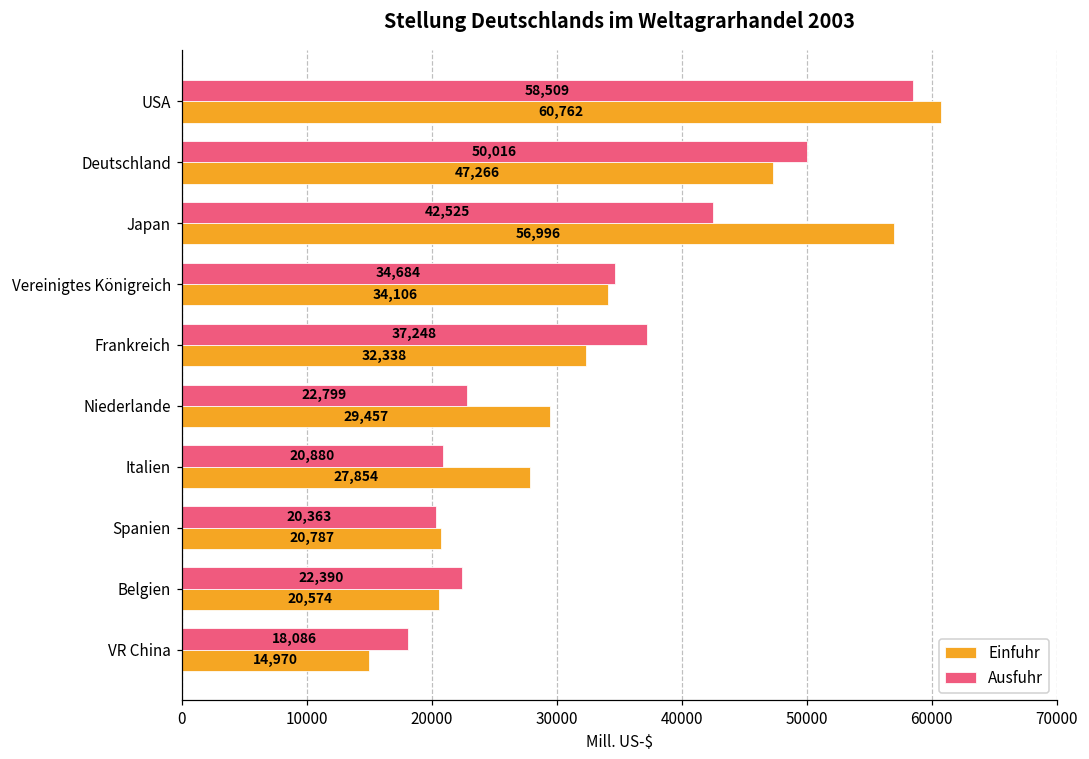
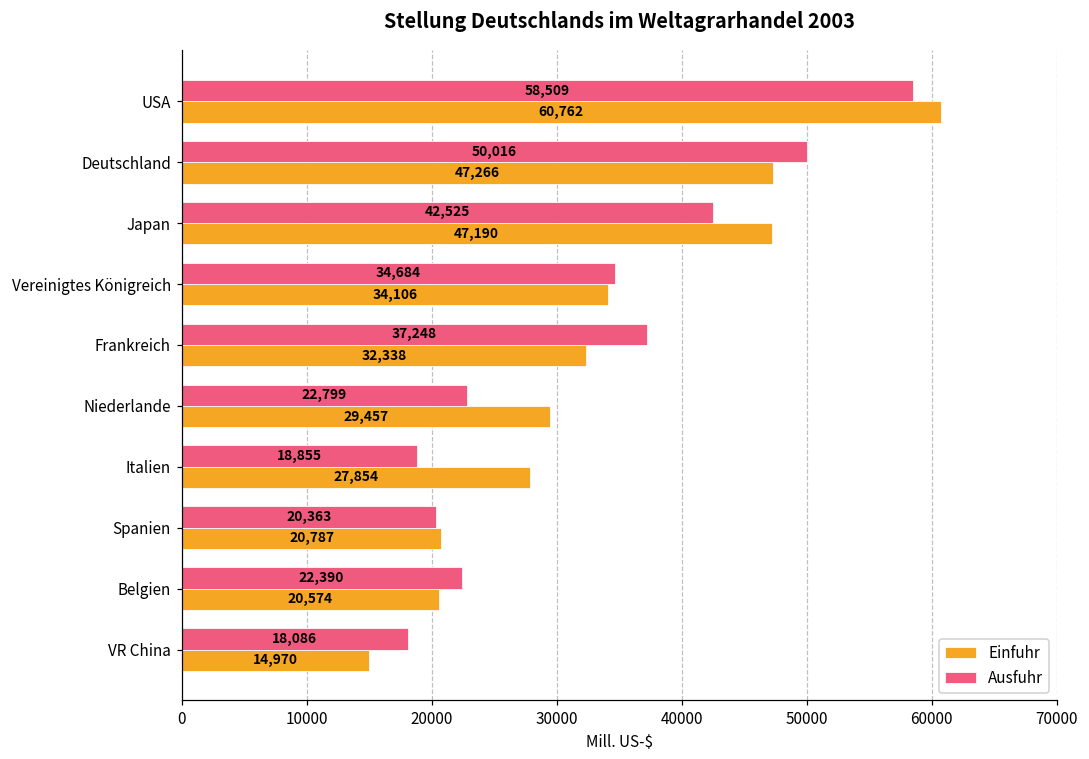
  {
    "Einfuhr": {
      "USA": "60,762",
      "Deutschland": "47,266",
-     "Japan": "56,996",
+     "Japan": "47,190",
      "Vereinigtes Königreich": "34,106",
      "Frankreich": "32,338",
      "Niederlande": "29,457",
      "Italien": "27,854",
      "Spanien": "20,787",
      "Belgien": "20,574",
      "VR China": "14,970"
    },
    "Ausfuhr": {
      "USA": "58,509",
      "Deutschland": "50,016",
      "Japan": "42,525",
      "Vereinigtes Königreich": "34,684",
      "Frankreich": "37,248",
      "Niederlande": "22,799",
-     "Italien": "20,880",
+     "Italien": "18,855",
      "Spanien": "20,363",
      "Belgien": "22,390",
      "VR China": "18,086"
    }
  }
